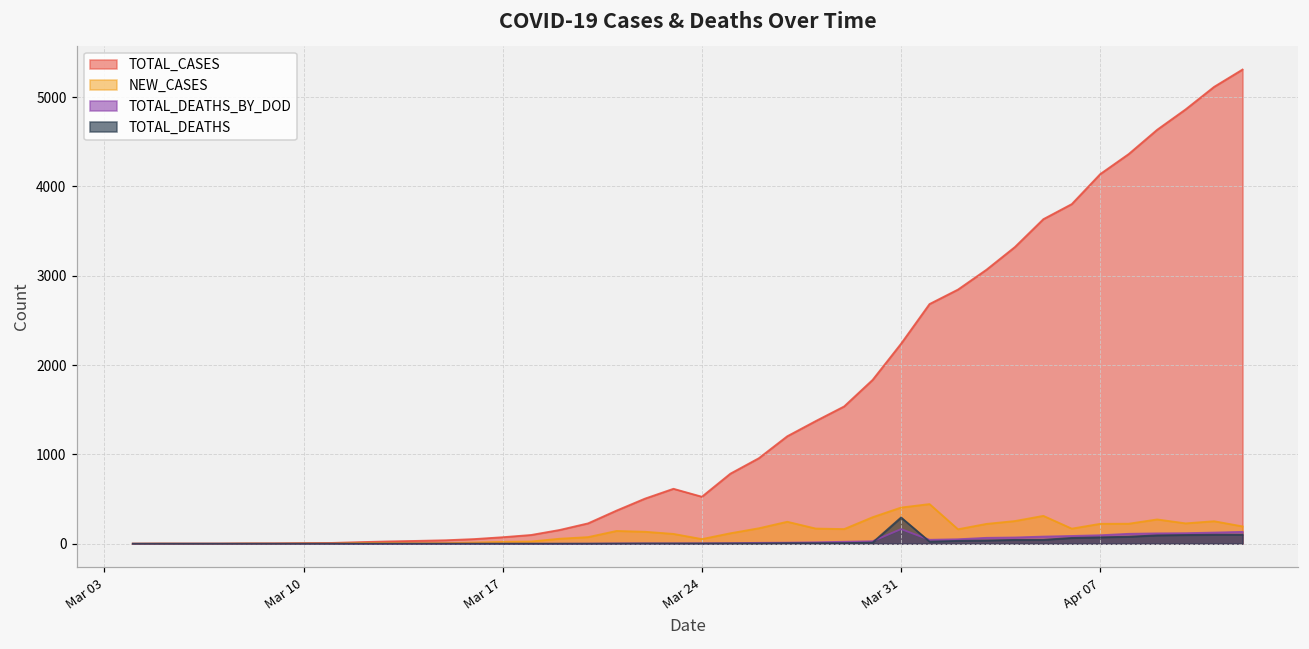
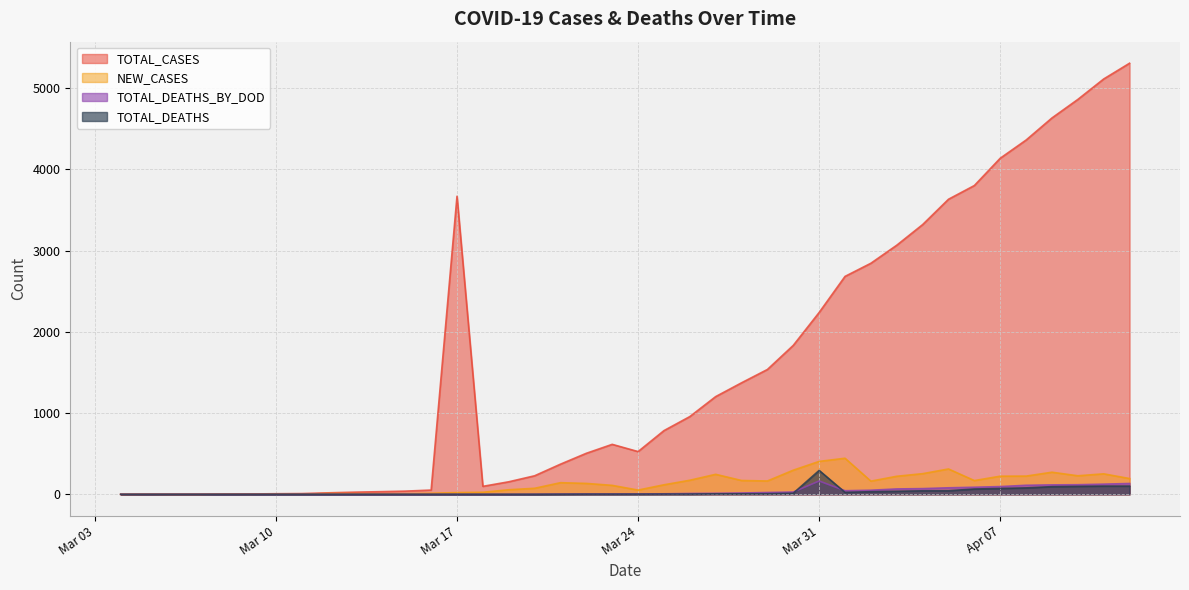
  {
    "TOTAL_CASES": {
-     "Mar 17": 100,
+     "Mar 17": 3700,
      "Mar 24": 500,
      "Mar 31": 2200,
      "Apr 07": 4100
    },
    "NEW_CASES": {
      "Mar 24": 100,
      "Mar 31": 400,
      "Apr 07": 200
    },
    "TOTAL_DEATHS_BY_DOD": {
      "Mar 31": 200
    },
    "TOTAL_DEATHS": {
      "Mar 31": 300
    }
  }
